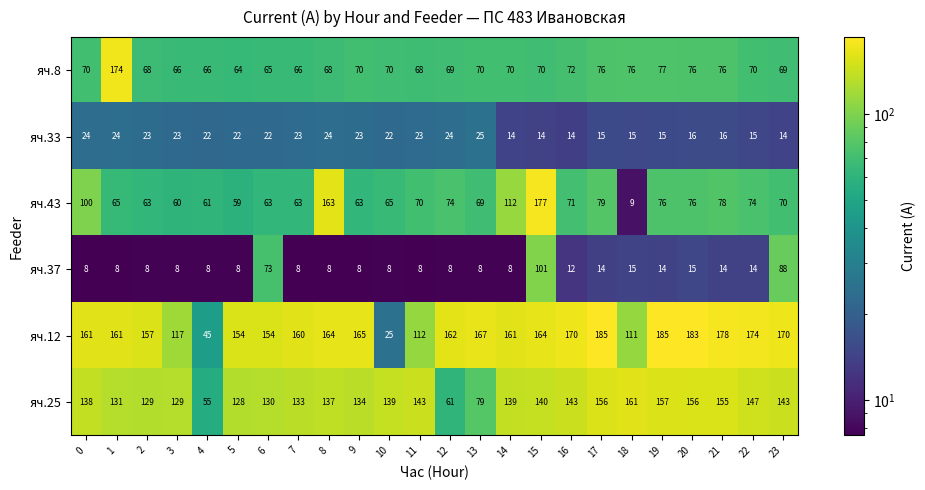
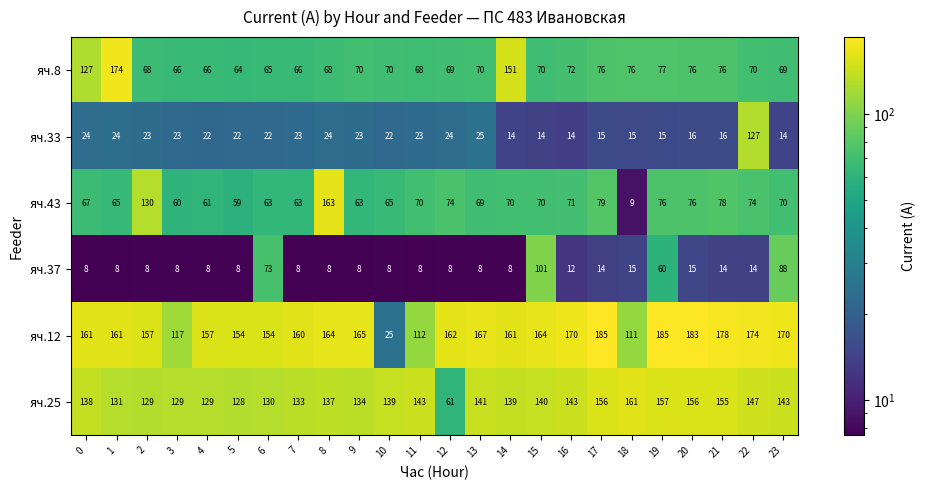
  {
    "яч.8": {
-     "0": 70,
+     "0": 127,
      "1": 174,
      "2": 68,
      "3": 66,
      "4": 66,
      "5": 64,
      "6": 65,
      "7": 66,
      "8": 68,
      "9": 70,
      "10": 70,
      "11": 68,
      "12": 69,
      "13": 70,
-     "14": 70,
+     "14": 151,
      "15": 70,
      "16": 72,
      "17": 76,
      "18": 76,
      "19": 77,
      "20": 76,
      "21": 76,
      "22": 70,
      "23": 69
    },
    "яч.33": {
      "0": 24,
      "1": 24,
      "2": 23,
      "3": 23,
      "4": 22,
      "5": 22,
      "6": 22,
      "7": 23,
      "8": 24,
      "9": 23,
      "10": 22,
      "11": 23,
      "12": 24,
      "13": 25,
      "14": 14,
      "15": 14,
      "16": 14,
      "17": 15,
      "18": 15,
      "19": 15,
      "20": 16,
      "21": 16,
-     "22": 15,
+     "22": 127,
      "23": 14
    },
    "яч.43": {
-     "0": 100,
+     "0": 67,
      "1": 65,
-     "2": 63,
+     "2": 130,
      "3": 60,
      "4": 61,
      "5": 59,
      "6": 63,
      "7": 63,
      "8": 163,
      "9": 63,
      "10": 65,
      "11": 70,
      "12": 74,
      "13": 69,
-     "14": 112,
-     "15": 177,
+     "14": 70,
+     "15": 70,
      "16": 71,
      "17": 79,
      "18": 9,
      "19": 76,
      "20": 76,
      "21": 78,
      "22": 74,
      "23": 70
    },
    "яч.37": {
      "0": 8,
      "1": 8,
      "2": 8,
      "3": 8,
      "4": 8,
      "5": 8,
      "6": 73,
      "7": 8,
      "8": 8,
      "9": 8,
      "10": 8,
      "11": 8,
      "12": 8,
      "13": 8,
      "14": 8,
      "15": 101,
      "16": 12,
      "17": 14,
      "18": 15,
-     "19": 14,
+     "19": 60,
      "20": 15,
      "21": 14,
      "22": 14,
      "23": 88
    },
    "яч.12": {
      "0": 161,
      "1": 161,
      "2": 157,
      "3": 117,
-     "4": 45,
+     "4": 157,
      "5": 154,
      "6": 154,
      "7": 160,
      "8": 164,
      "9": 165,
      "10": 25,
      "11": 112,
      "12": 162,
      "13": 167,
      "14": 161,
      "15": 164,
      "16": 170,
      "17": 185,
      "18": 111,
      "19": 185,
      "20": 183,
      "21": 178,
      "22": 174,
      "23": 170
    },
    "яч.25": {
      "0": 138,
      "1": 131,
      "2": 129,
      "3": 129,
-     "4": 55,
+     "4": 129,
      "5": 128,
      "6": 130,
      "7": 133,
      "8": 137,
      "9": 134,
      "10": 139,
      "11": 143,
      "12": 61,
-     "13": 79,
+     "13": 141,
      "14": 139,
      "15": 140,
      "16": 143,
      "17": 156,
      "18": 161,
      "19": 157,
      "20": 156,
      "21": 155,
      "22": 147,
      "23": 143
    }
  }
